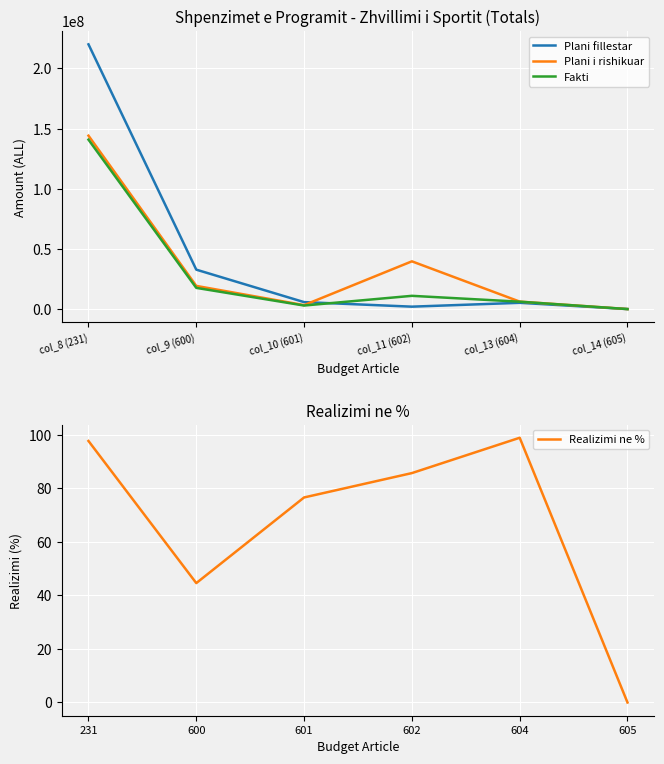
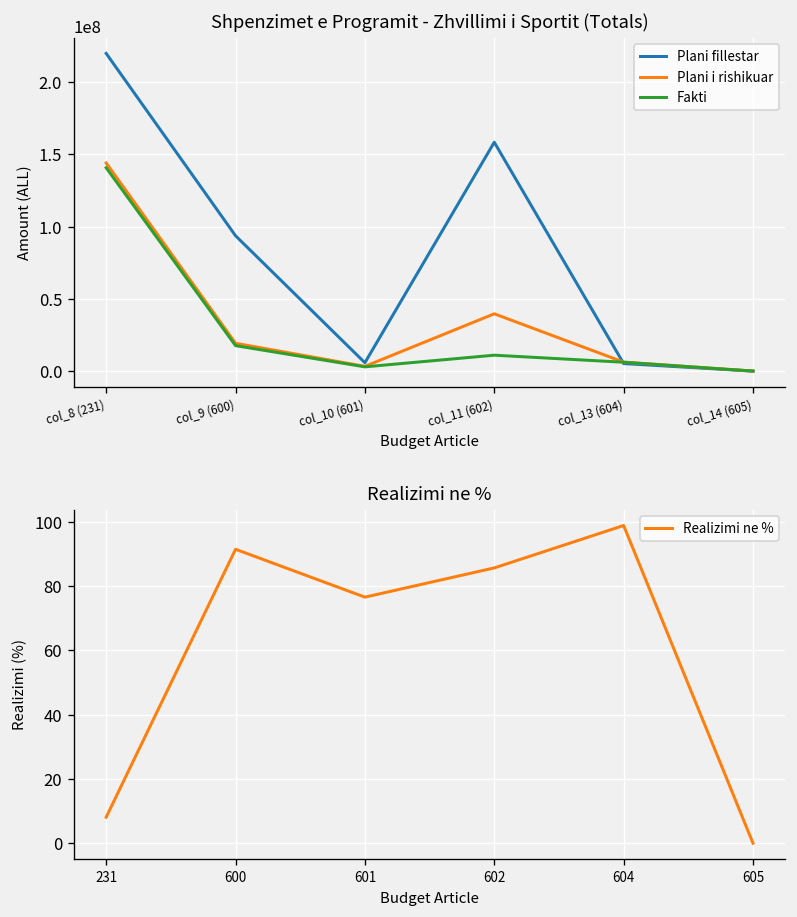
  {
    "Shpenzimet e Programit - Zhvillimi i Sportit (Totals)": {
      "Plani fillestar": {
        "col_8 (231)": 220000000,
-       "col_9 (600)": 33000000,
+       "col_9 (600)": 94000000,
        "col_10 (601)": 6000000,
-       "col_11 (602)": 2000000
+       "col_11 (602)": 158000000
      },
      "Plani i rishikuar": {
        "col_8 (231)": 144000000,
        "col_11 (602)": 40000000
      },
      "Fakti": {
        "col_8 (231)": 141000000,
        "col_11 (602)": 11000000
      }
    },
    "Realizimi ne %": {
-     "231": 98,
-     "600": 45,
+     "231": 8,
+     "600": 92,
      "601": 77,
      "602": 86,
      "604": 99,
      "605": 0
    }
  }
